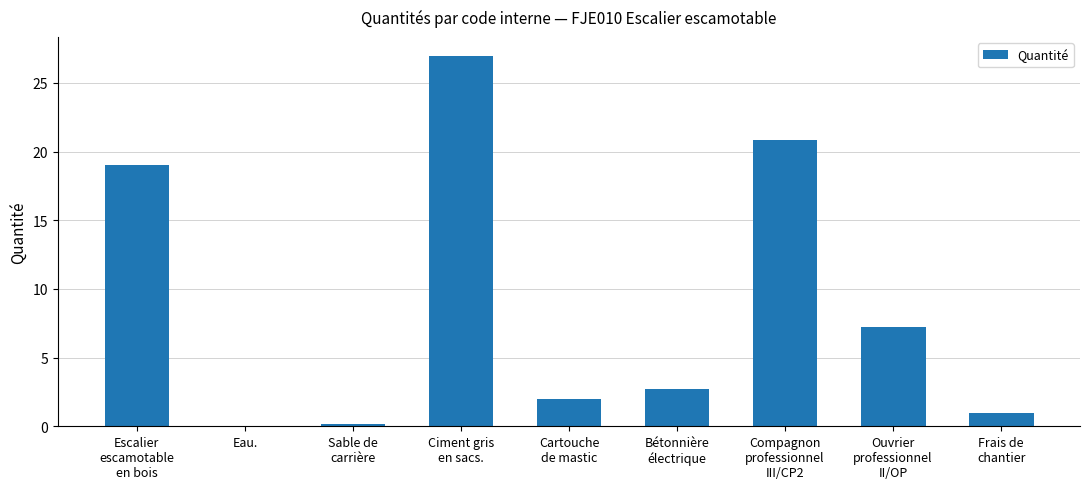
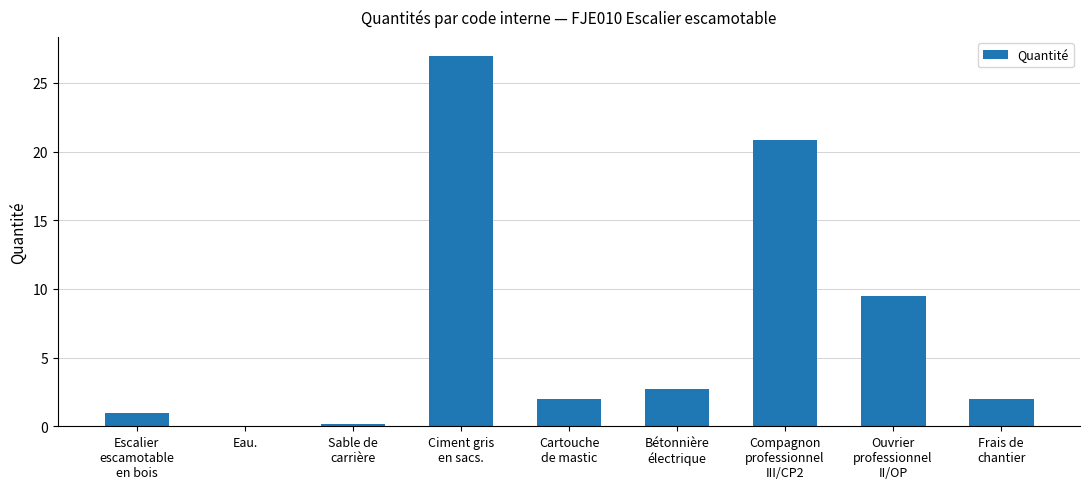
  {
-   "Escalier escamotable en bois": 19,
+   "Escalier escamotable en bois": 1,
    "Ciment gris en sacs.": 27.0,
    "Cartouche de mastic": 2.0,
    "Bétonnière électrique": 2.7,
    "Compagnon professionnel III/CP2": 20.9,
-   "Ouvrier professionnel II/OP": 7.2,
-   "Frais de chantier": 1
+   "Ouvrier professionnel II/OP": 9.5,
+   "Frais de chantier": 2
  }
